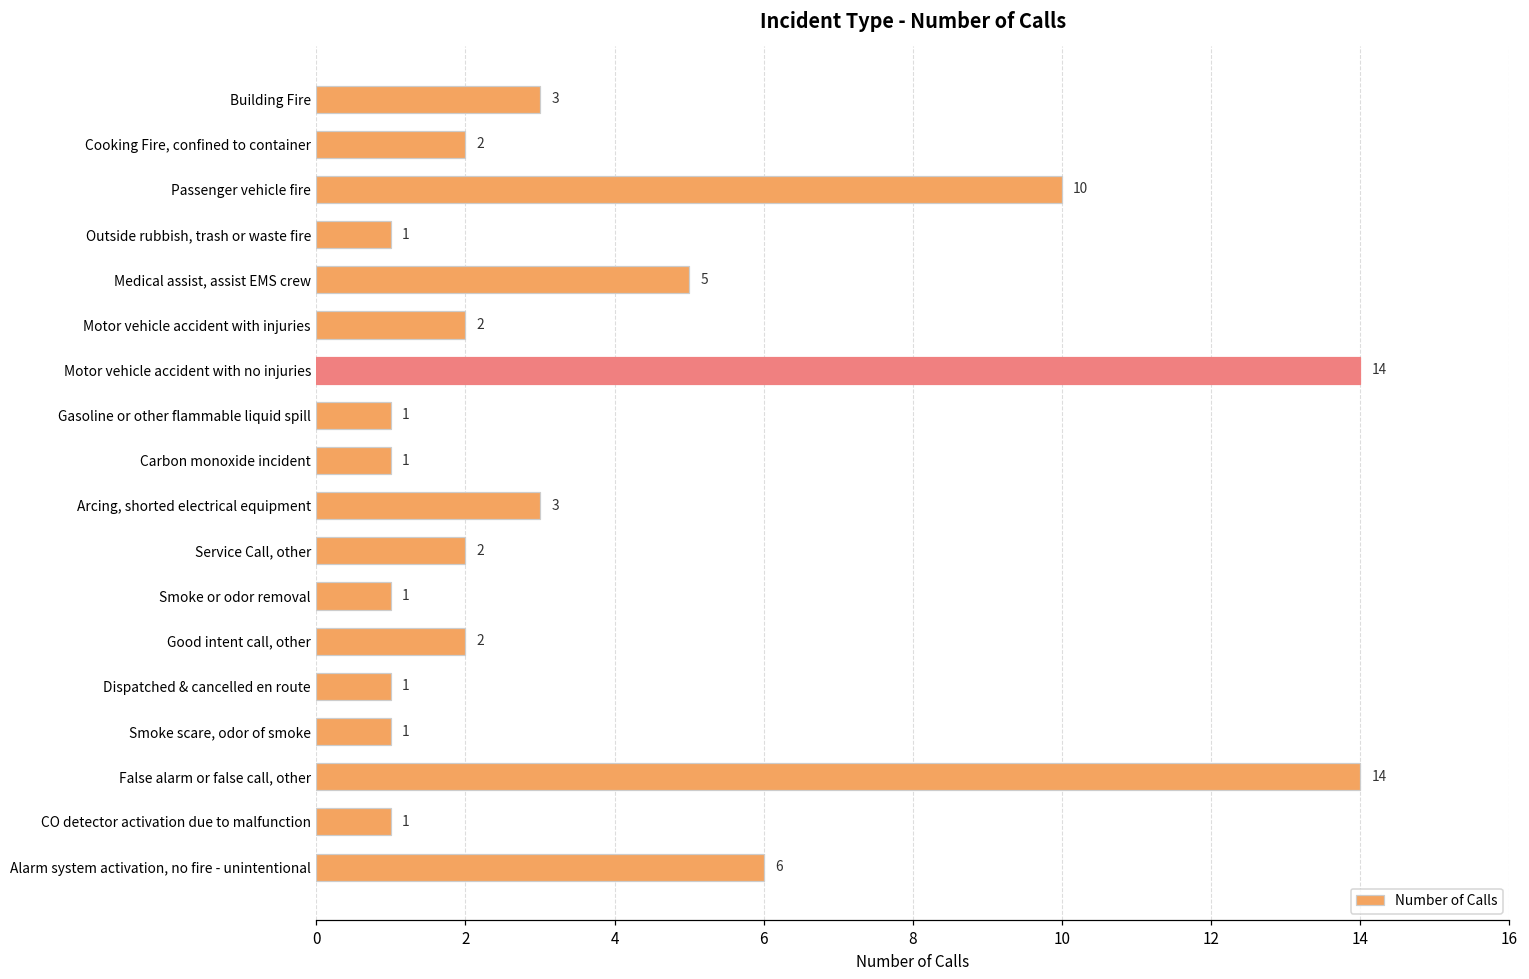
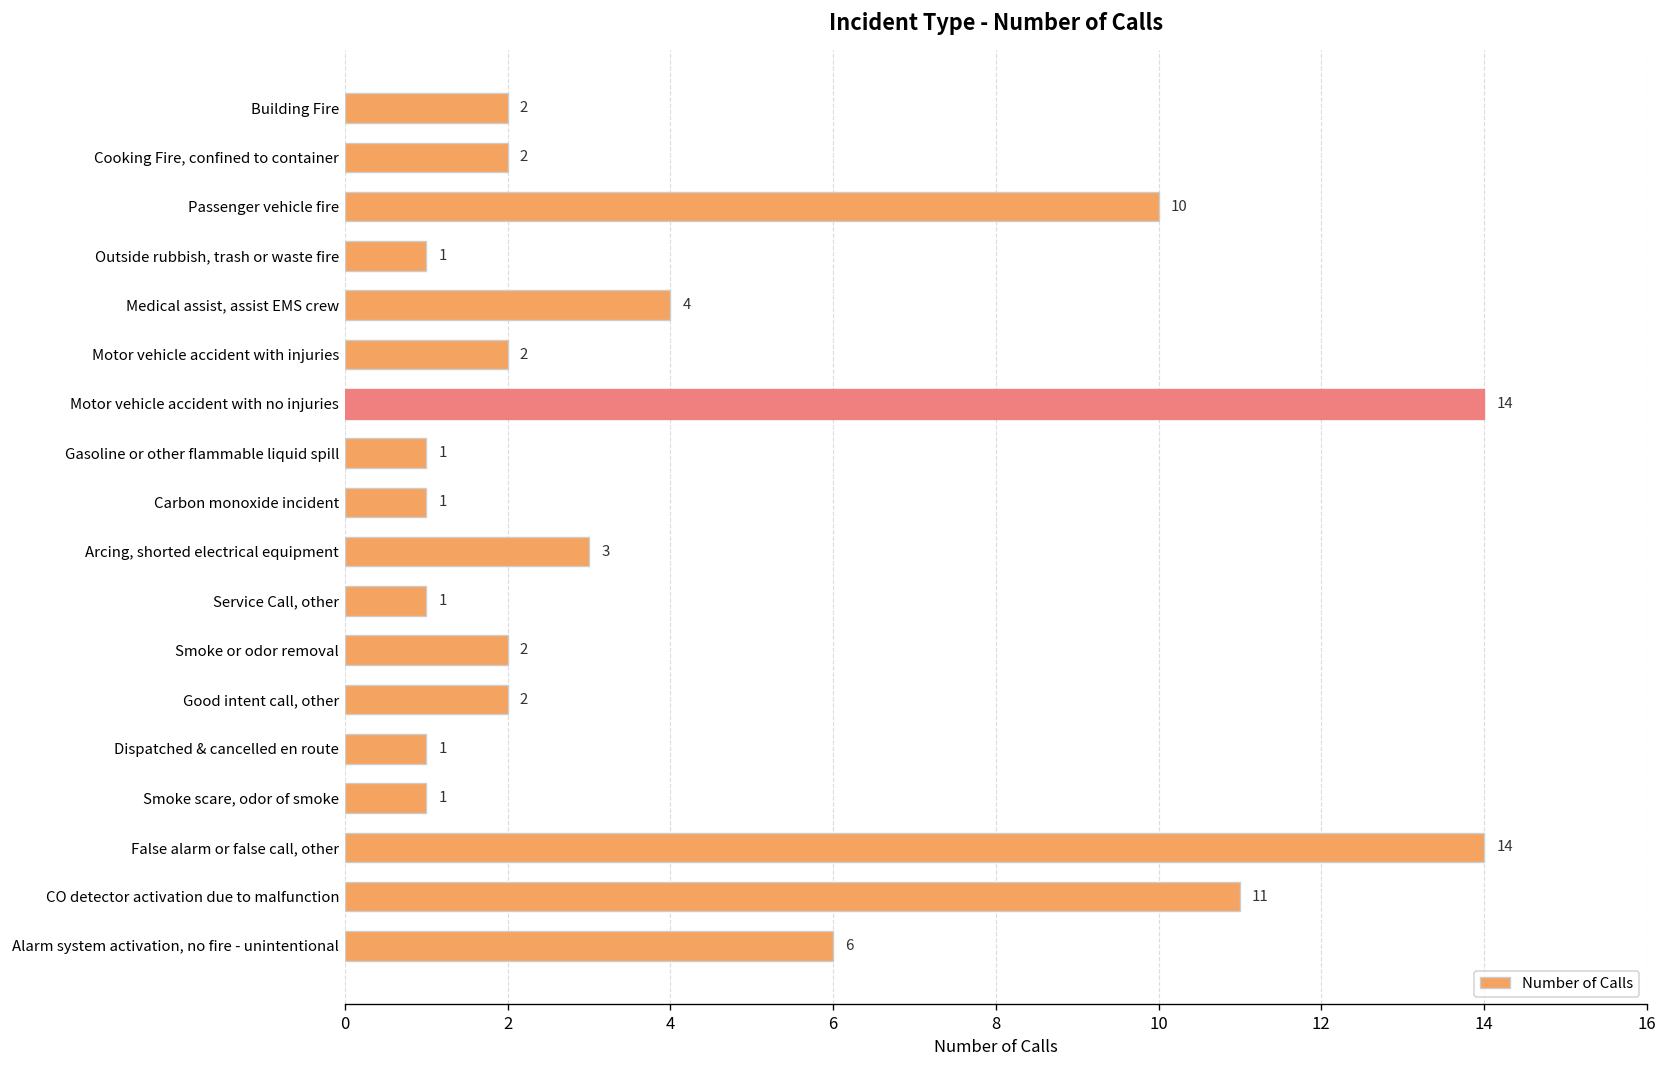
  {
-   "Building Fire": 3,
+   "Building Fire": 2,
    "Cooking Fire, confined to container": 2,
    "Passenger vehicle fire": 10,
    "Outside rubbish, trash or waste fire": 1,
-   "Medical assist, assist EMS crew": 5,
+   "Medical assist, assist EMS crew": 4,
    "Motor vehicle accident with injuries": 2,
    "Motor vehicle accident with no injuries": 14,
    "Gasoline or other flammable liquid spill": 1,
    "Carbon monoxide incident": 1,
    "Arcing, shorted electrical equipment": 3,
-   "Service Call, other": 2,
-   "Smoke or odor removal": 1,
+   "Service Call, other": 1,
+   "Smoke or odor removal": 2,
    "Good intent call, other": 2,
    "Dispatched & cancelled en route": 1,
    "Smoke scare, odor of smoke": 1,
    "False alarm or false call, other": 14,
-   "CO detector activation due to malfunction": 1,
+   "CO detector activation due to malfunction": 11,
    "Alarm system activation, no fire - unintentional": 6
  }
